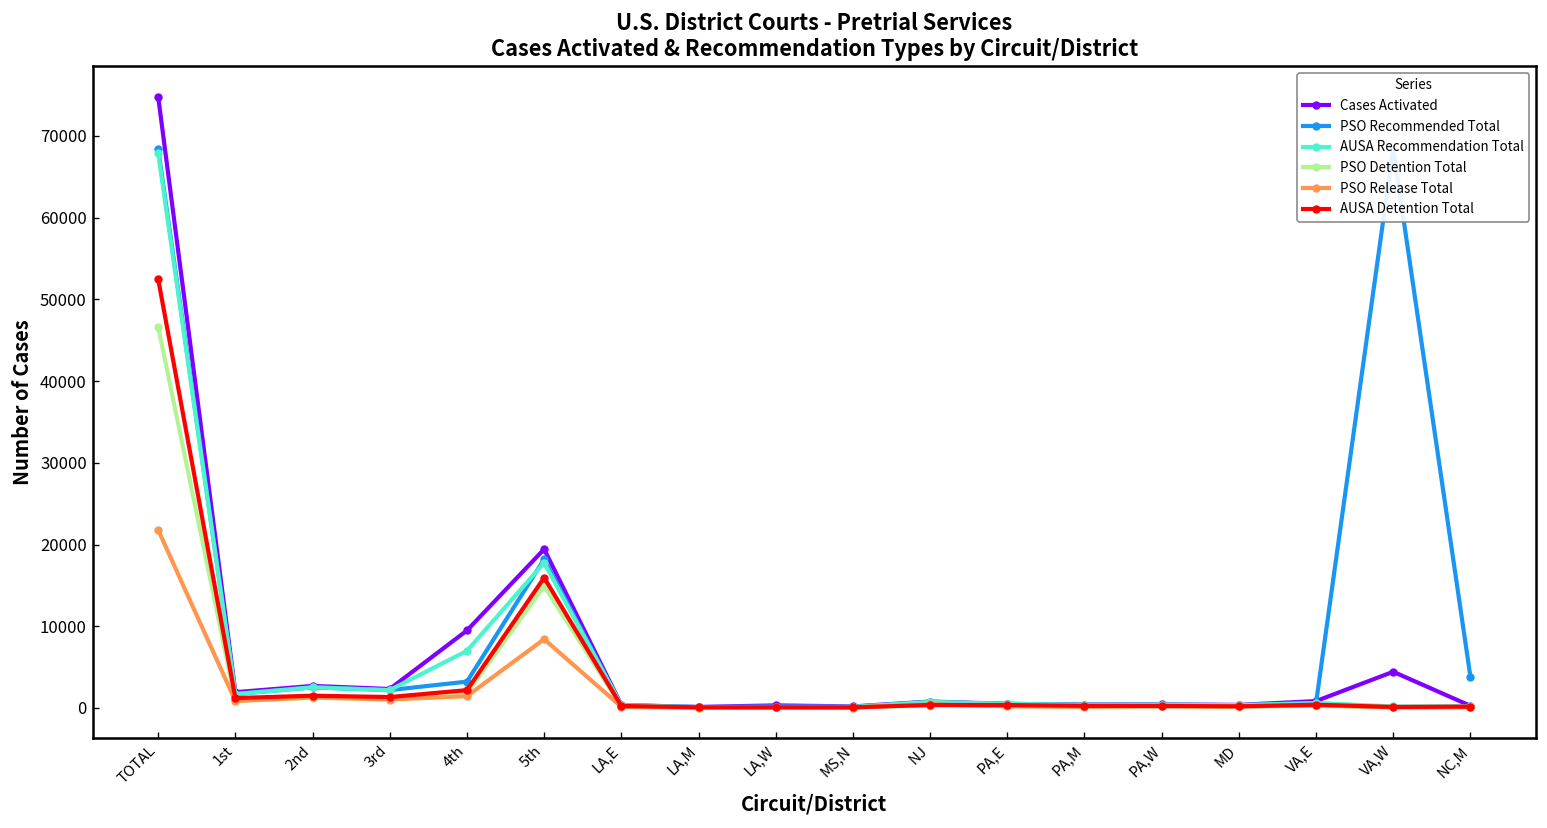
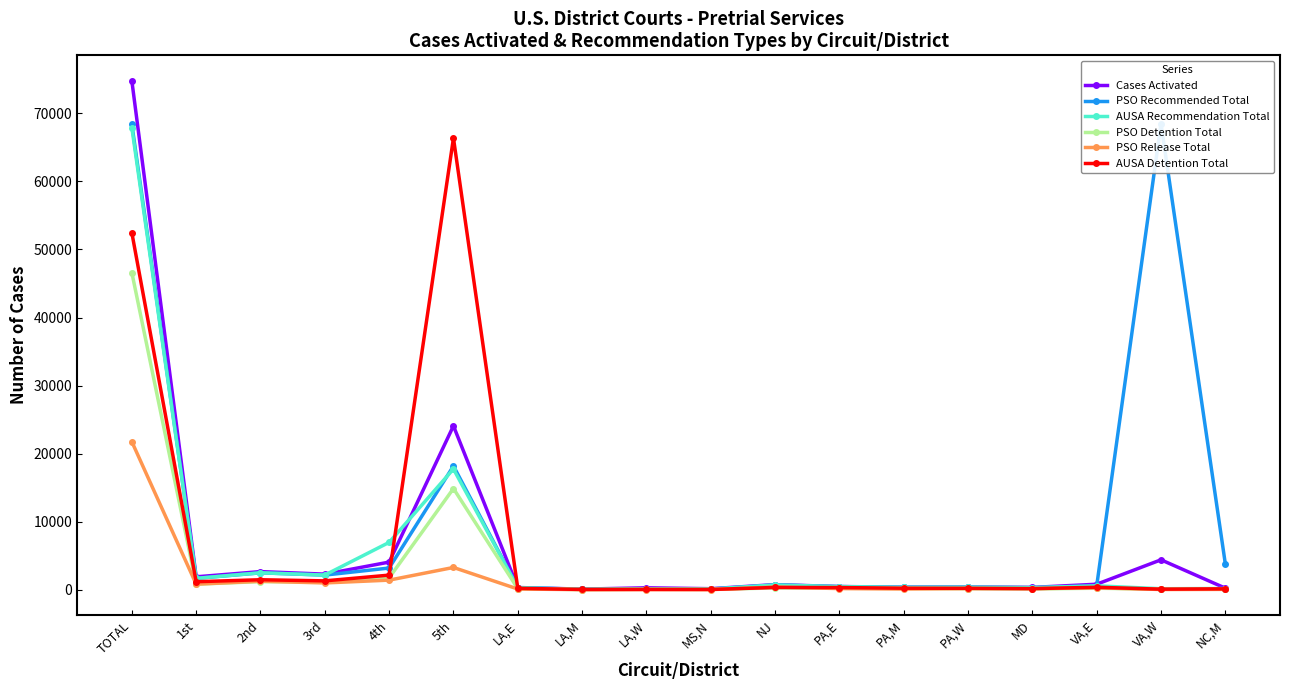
  {
    "Cases Activated": {
      "TOTAL": 75000,
-     "4th": 9000,
-     "5th": 19000,
+     "4th": 4000,
+     "5th": 24000,
      "VA,W": 4000
    },
    "PSO Recommended Total": {
      "TOTAL": 68000,
      "4th": 3000,
      "5th": 18000,
      "NC,M": 4000
    },
    "AUSA Recommendation Total": {
      "TOTAL": 68000,
      "4th": 7000,
      "5th": 18000
    },
    "PSO Detention Total": {
      "TOTAL": 47000,
      "5th": 15000
    },
    "PSO Release Total": {
      "TOTAL": 22000,
-     "5th": 8000
+     "5th": 3000
    },
    "AUSA Detention Total": {
      "TOTAL": 52000,
      "4th": 2000,
-     "5th": 16000
+     "5th": 66000
    }
  }
